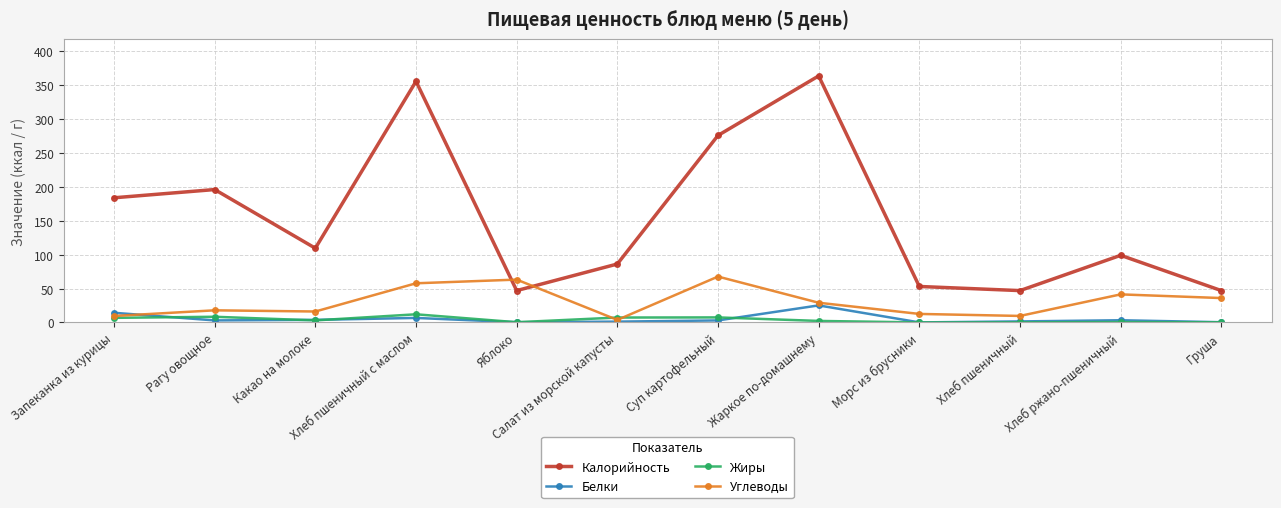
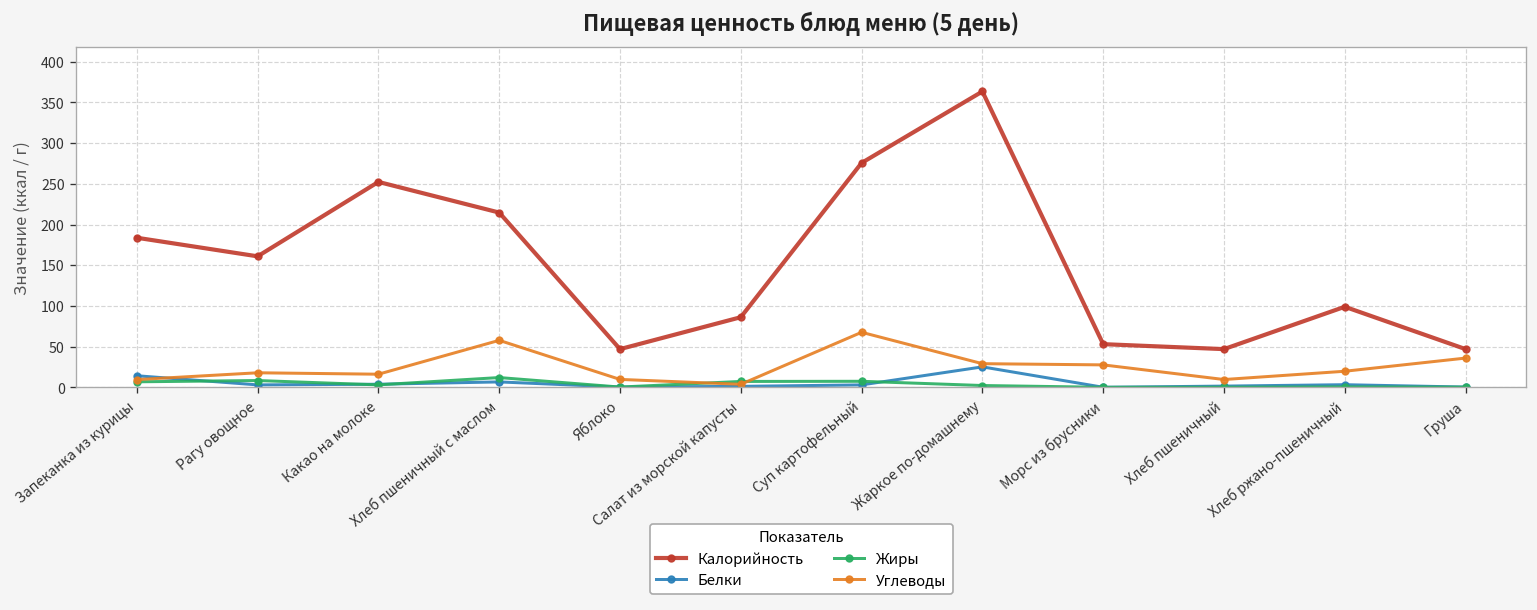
  {
    "Калорийность": {
      "Запеканка из курицы": 180,
-     "Рагу овощное": 200,
-     "Какао на молоке": 110,
-     "Хлеб пшеничный с маслом": 360,
+     "Рагу овощное": 160,
+     "Какао на молоке": 250,
+     "Хлеб пшеничный с маслом": 210,
      "Яблоко": 50,
      "Салат из морской капусты": 90,
      "Суп картофельный": 280,
      "Жаркое по-домашнему": 360,
      "Морс из брусники": 50,
      "Хлеб пшеничный": 50,
      "Хлеб ржано-пшеничный": 100,
      "Груша": 50
    },
    "Белки": {
      "Запеканка из курицы": 10,
      "Рагу овощное": 0,
      "Хлеб пшеничный с маслом": 10,
      "Суп картофельный": 0,
      "Жаркое по-домашнему": 30
    },
    "Жиры": {
      "Рагу овощное": 10,
      "Хлеб пшеничный с маслом": 10,
      "Суп картофельный": 10,
      "Жаркое по-домашнему": 0
    },
    "Углеводы": {
      "Рагу овощное": 20,
      "Какао на молоке": 20,
      "Хлеб пшеничный с маслом": 60,
-     "Яблоко": 60,
+     "Яблоко": 10,
      "Суп картофельный": 70,
      "Жаркое по-домашнему": 30,
-     "Морс из брусники": 10,
+     "Морс из брусники": 30,
      "Хлеб пшеничный": 10,
-     "Хлеб ржано-пшеничный": 40,
+     "Хлеб ржано-пшеничный": 20,
      "Груша": 40
    }
  }
